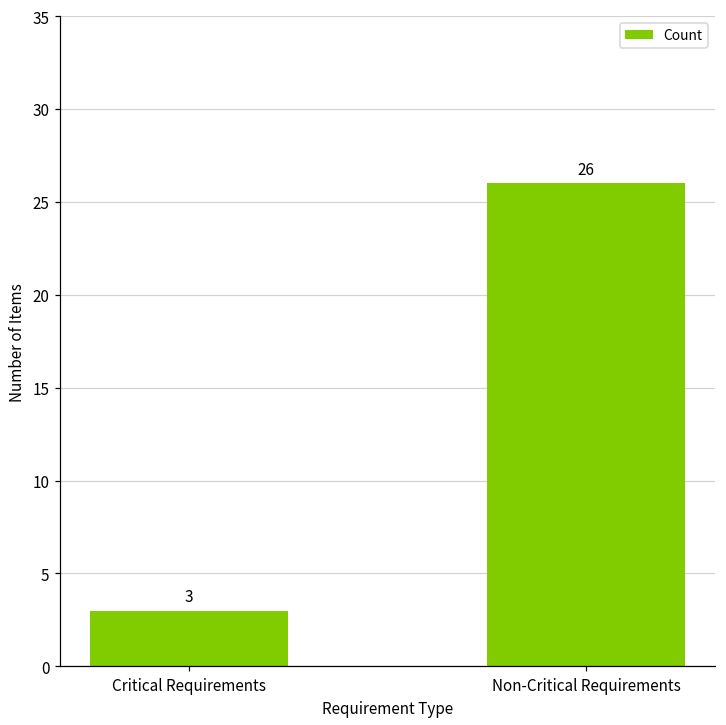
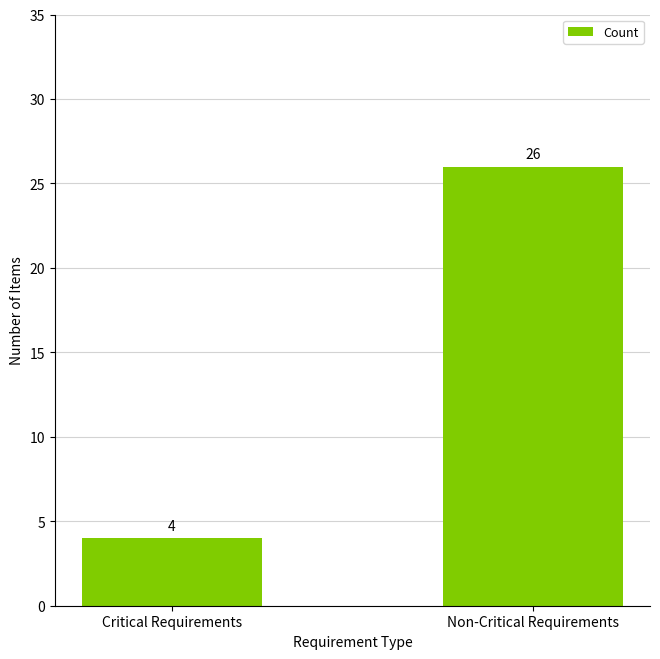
  {
-   "Critical Requirements": 3,
+   "Critical Requirements": 4,
    "Non-Critical Requirements": 26
  }
